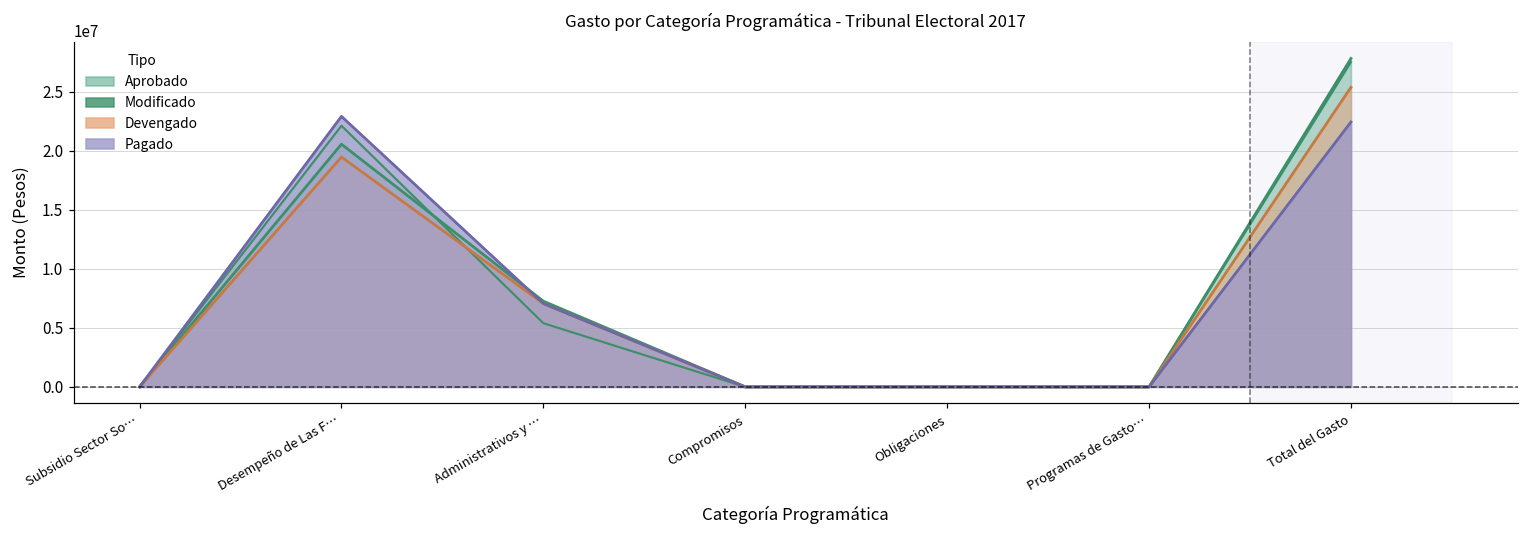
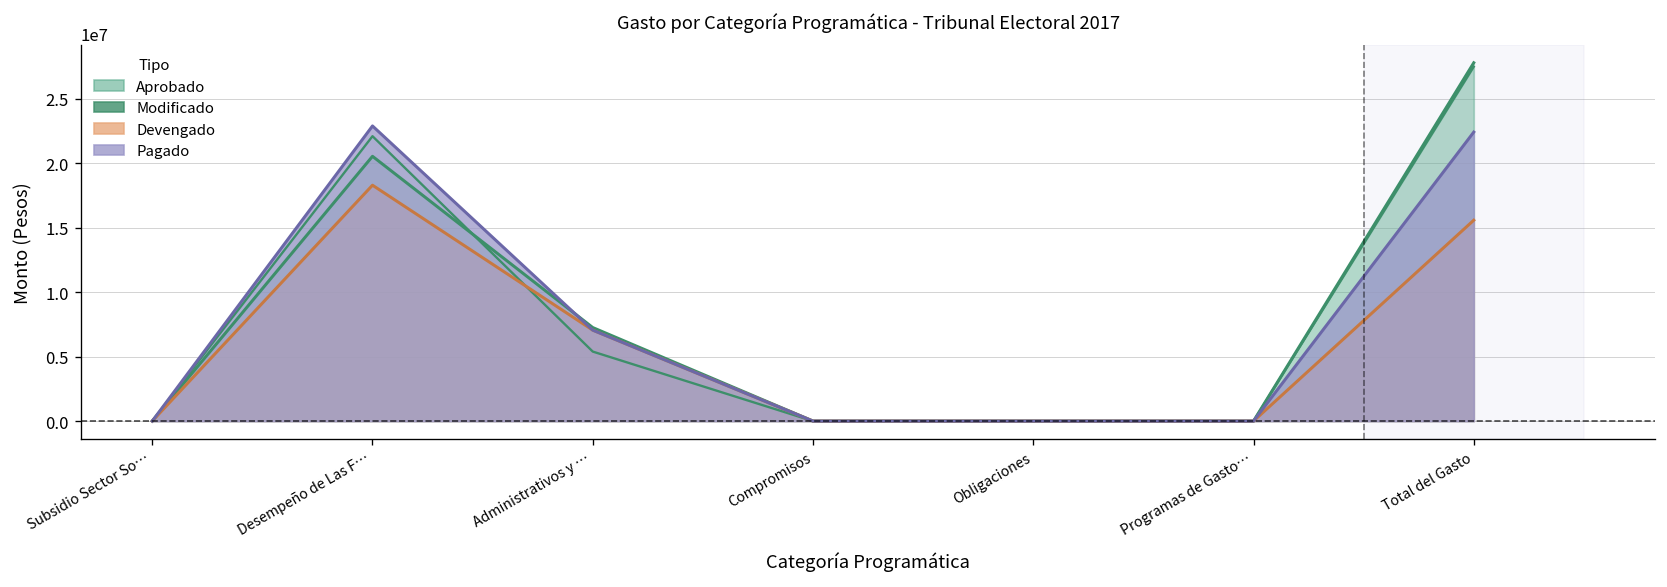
  {
    "Devengado": {
-     "Desempeño de Las F…": 19500000,
-     "Total del Gasto": 25400000
+     "Desempeño de Las F…": 18300000,
+     "Total del Gasto": 15600000
    },
    "Pagado": {
      "Desempeño de Las F…": 22900000,
      "Total del Gasto": 22400000
    }
  }
